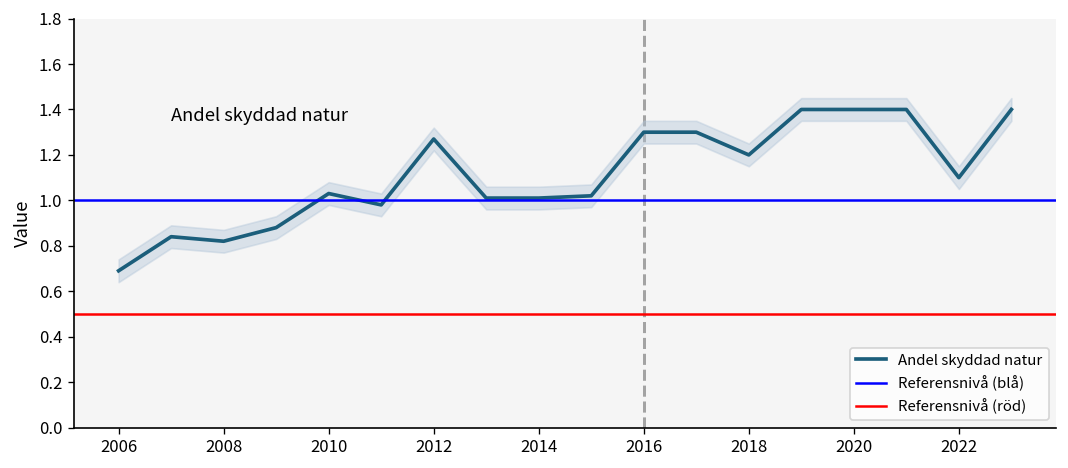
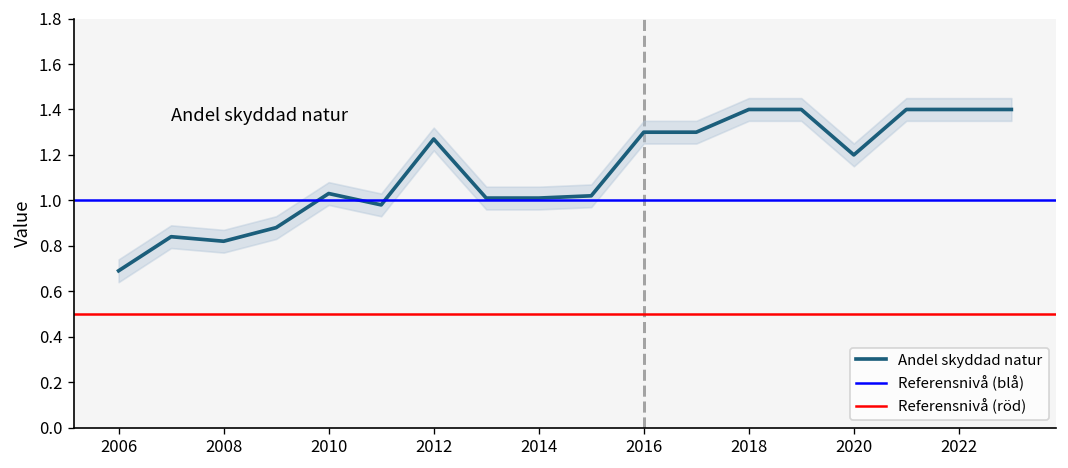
  {
    "Andel skyddad natur": {
      "2006": 0.7,
      "2008": 0.82,
      "2010": 1.03,
      "2012": 1.27,
      "2014": 1.0,
      "2016": 1.3,
-     "2018": 1.2,
-     "2020": 1.4,
-     "2022": 1.1
+     "2018": 1.4,
+     "2020": 1.2,
+     "2022": 1.4
    }
  }
